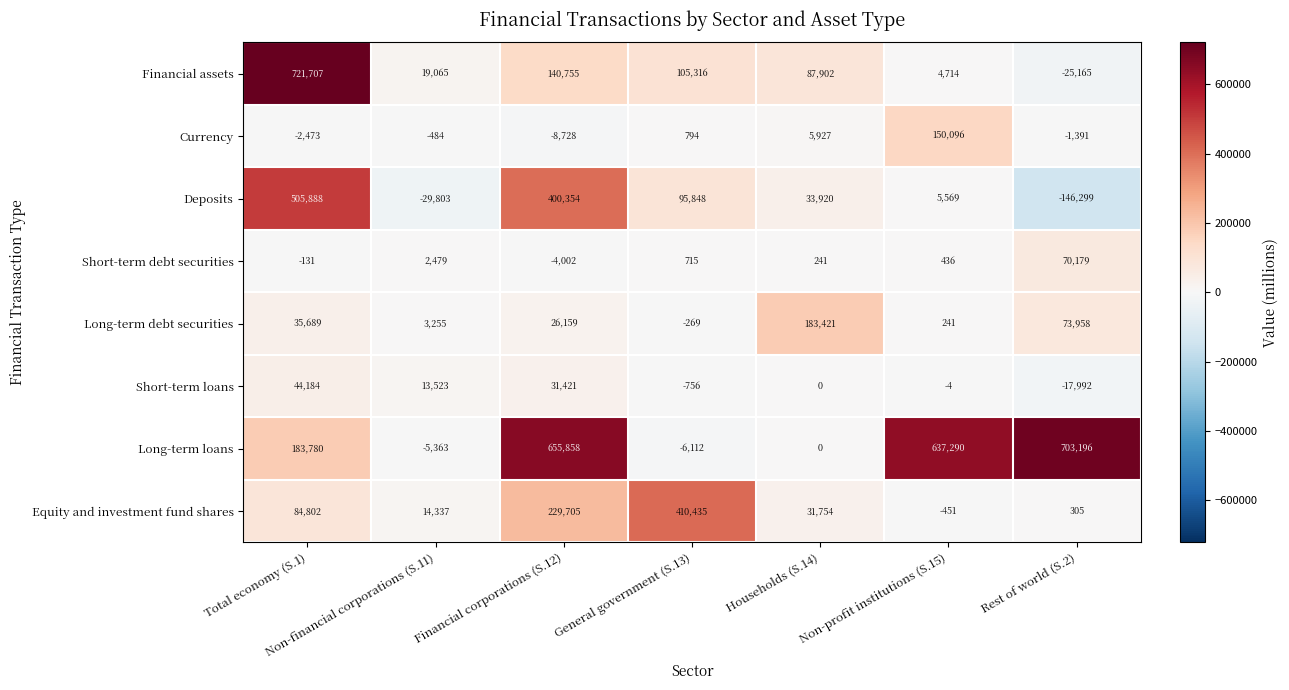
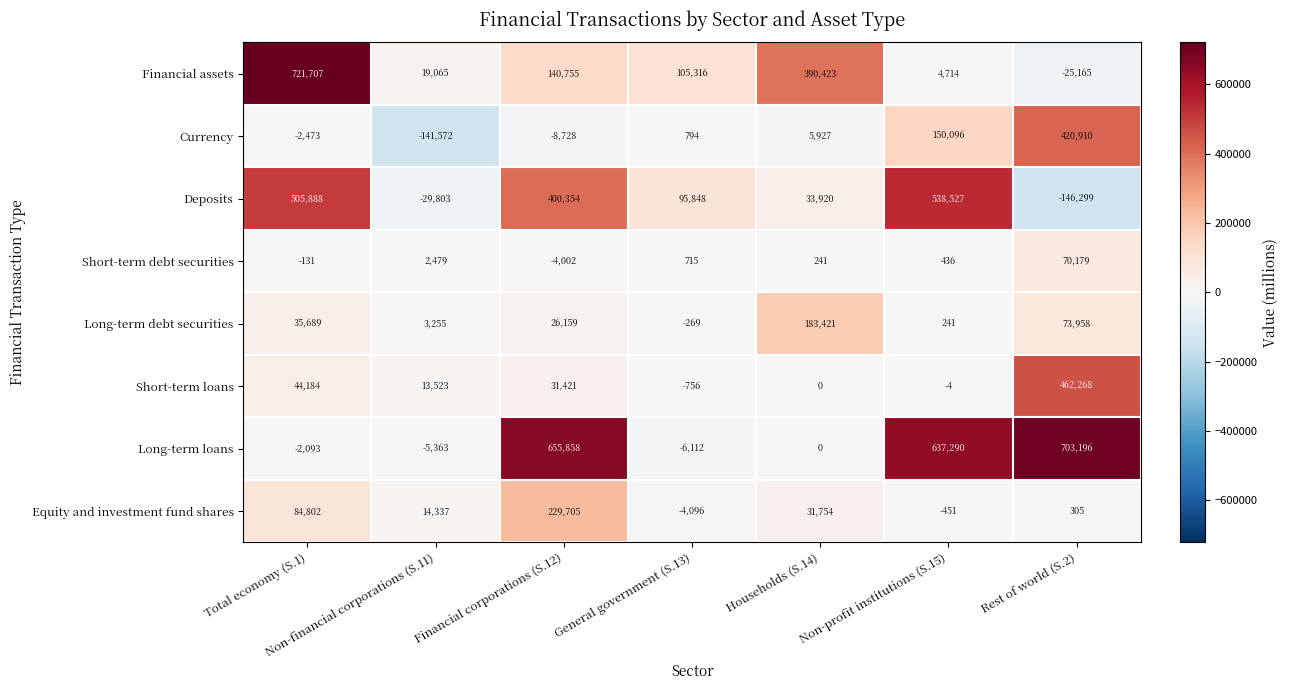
  {
    "Financial assets": {
      "Total economy (S.1)": "721,707",
      "Non-financial corporations (S.11)": "19,065",
      "Financial corporations (S.12)": "140,755",
      "General government (S.13)": "105,316",
-     "Households (S.14)": "87,902",
+     "Households (S.14)": "390,423",
      "Non-profit institutions (S.15)": "4,714",
      "Rest of world (S.2)": "-25,165"
    },
    "Currency": {
      "Total economy (S.1)": "-2,473",
-     "Non-financial corporations (S.11)": "-484",
+     "Non-financial corporations (S.11)": "-141,572",
      "Financial corporations (S.12)": "-8,728",
      "General government (S.13)": "794",
      "Households (S.14)": "5,927",
      "Non-profit institutions (S.15)": "150,096",
-     "Rest of world (S.2)": "-1,391"
+     "Rest of world (S.2)": "420,910"
    },
    "Deposits": {
      "Total economy (S.1)": "505,888",
      "Non-financial corporations (S.11)": "-29,803",
      "Financial corporations (S.12)": "400,354",
      "General government (S.13)": "95,848",
      "Households (S.14)": "33,920",
-     "Non-profit institutions (S.15)": "5,569",
+     "Non-profit institutions (S.15)": "538,527",
      "Rest of world (S.2)": "-146,299"
    },
    "Short-term debt securities": {
      "Total economy (S.1)": "-131",
      "Non-financial corporations (S.11)": "2,479",
      "Financial corporations (S.12)": "-4,002",
      "General government (S.13)": "715",
      "Households (S.14)": "241",
      "Non-profit institutions (S.15)": "436",
      "Rest of world (S.2)": "70,179"
    },
    "Long-term debt securities": {
      "Total economy (S.1)": "35,689",
      "Non-financial corporations (S.11)": "3,255",
      "Financial corporations (S.12)": "26,159",
      "General government (S.13)": "-269",
      "Households (S.14)": "183,421",
      "Non-profit institutions (S.15)": "241",
      "Rest of world (S.2)": "73,958"
    },
    "Short-term loans": {
      "Total economy (S.1)": "44,184",
      "Non-financial corporations (S.11)": "13,523",
      "Financial corporations (S.12)": "31,421",
      "General government (S.13)": "-756",
      "Households (S.14)": "0",
      "Non-profit institutions (S.15)": "-4",
-     "Rest of world (S.2)": "-17,992"
+     "Rest of world (S.2)": "462,268"
    },
    "Long-term loans": {
-     "Total economy (S.1)": "183,780",
+     "Total economy (S.1)": "-2,093",
      "Non-financial corporations (S.11)": "-5,363",
      "Financial corporations (S.12)": "655,858",
      "General government (S.13)": "-6,112",
      "Households (S.14)": "0",
      "Non-profit institutions (S.15)": "637,290",
      "Rest of world (S.2)": "703,196"
    },
    "Equity and investment fund shares": {
      "Total economy (S.1)": "84,802",
      "Non-financial corporations (S.11)": "14,337",
      "Financial corporations (S.12)": "229,705",
-     "General government (S.13)": "410,435",
+     "General government (S.13)": "-4,096",
      "Households (S.14)": "31,754",
      "Non-profit institutions (S.15)": "-451",
      "Rest of world (S.2)": "305"
    }
  }
